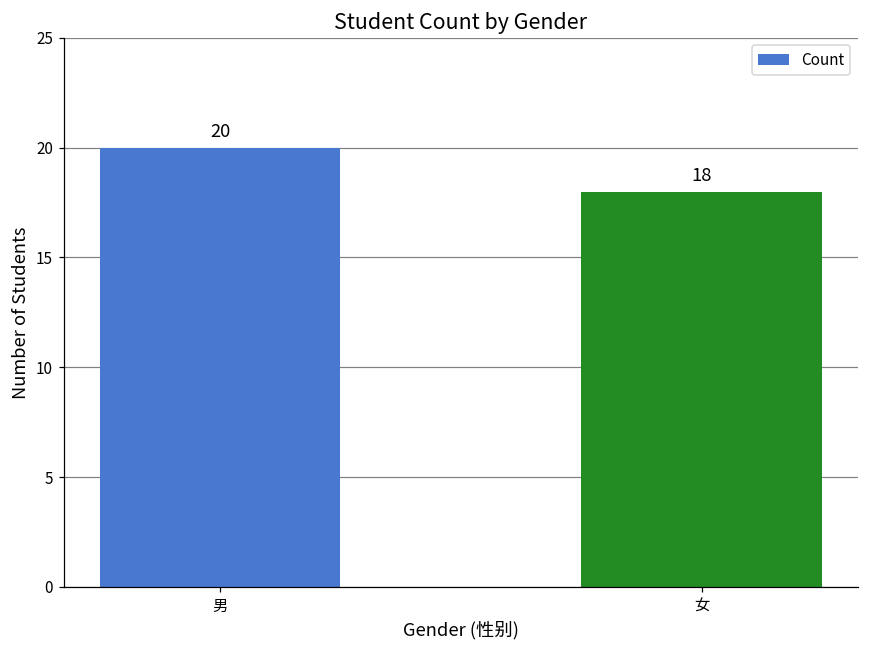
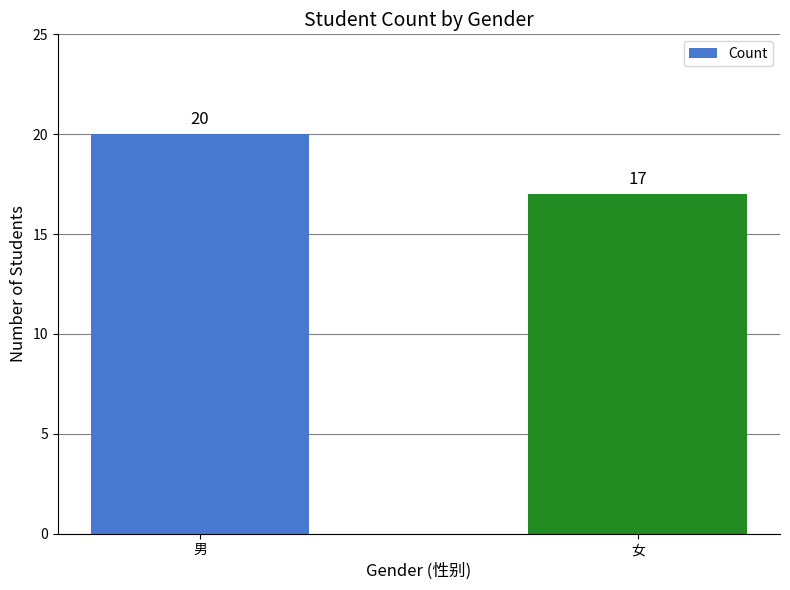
  {
    "男": 20,
-   "女": 18
+   "女": 17
  }
